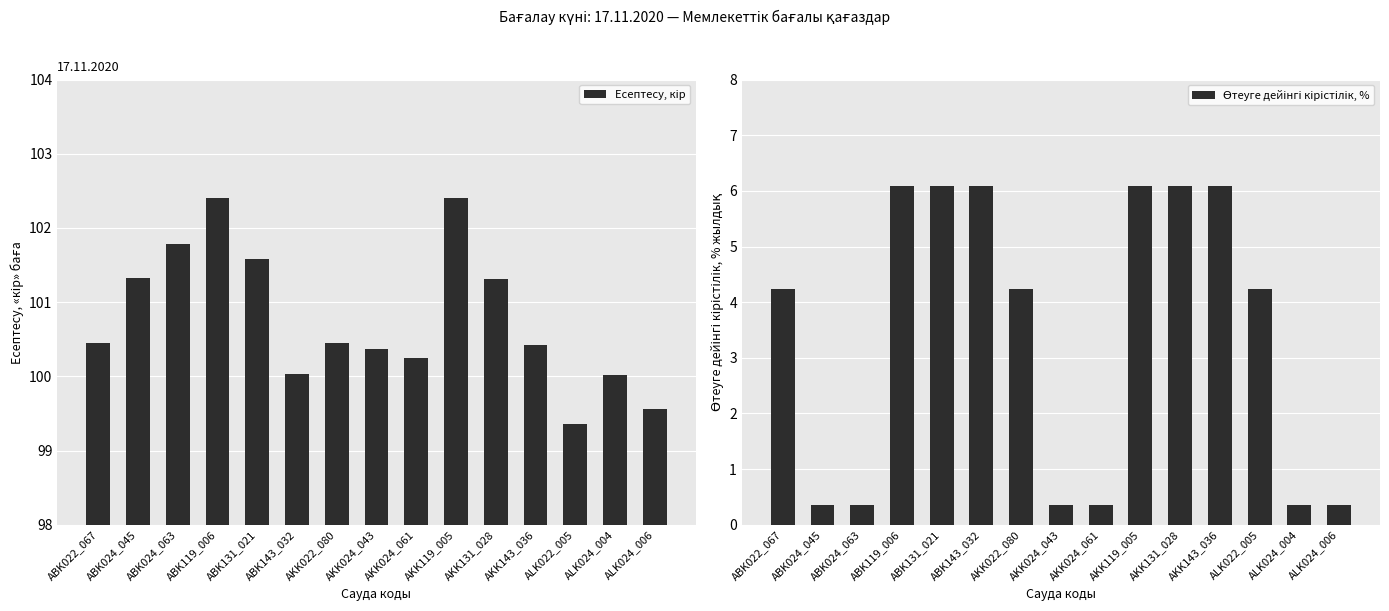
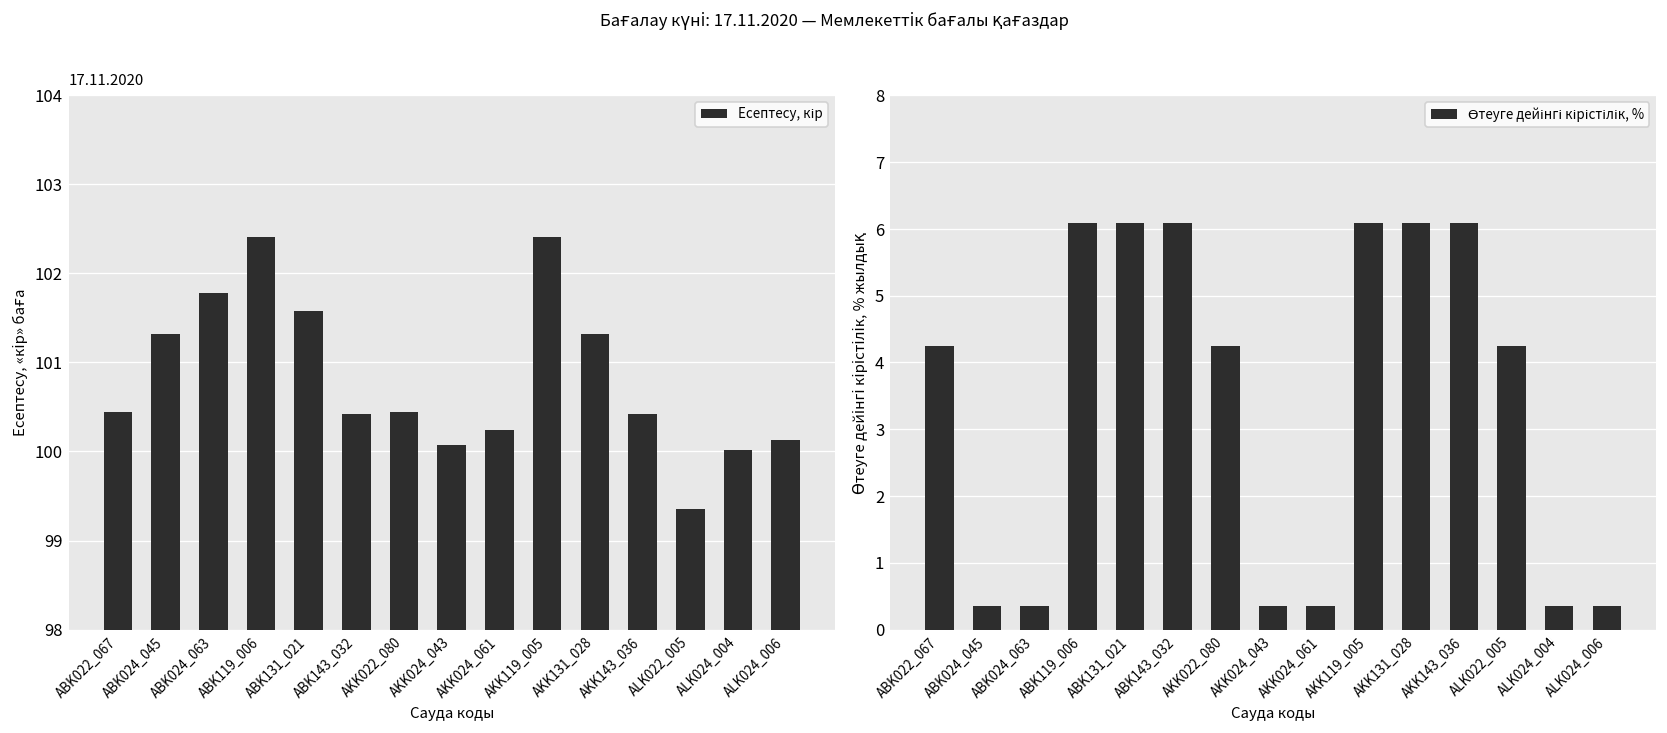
  {
    "17.11.2020": {
      "ABK022_067": 100.4,
      "ABK024_045": 101.3,
      "ABK024_063": 101.8,
      "ABK119_006": 102.4,
      "ABK131_021": 101.6,
-     "ABK143_032": 100.0,
+     "ABK143_032": 100.4,
      "AKK022_080": 100.4,
-     "AKK024_043": 100.4,
+     "AKK024_043": 100.1,
      "AKK024_061": 100.2,
      "AKK119_005": 102.4,
      "AKK131_028": 101.3,
      "AKK143_036": 100.4,
      "ALK022_005": 99.4,
      "ALK024_004": 100.0,
-     "ALK024_006": 99.6
+     "ALK024_006": 100.1
    }
  }
